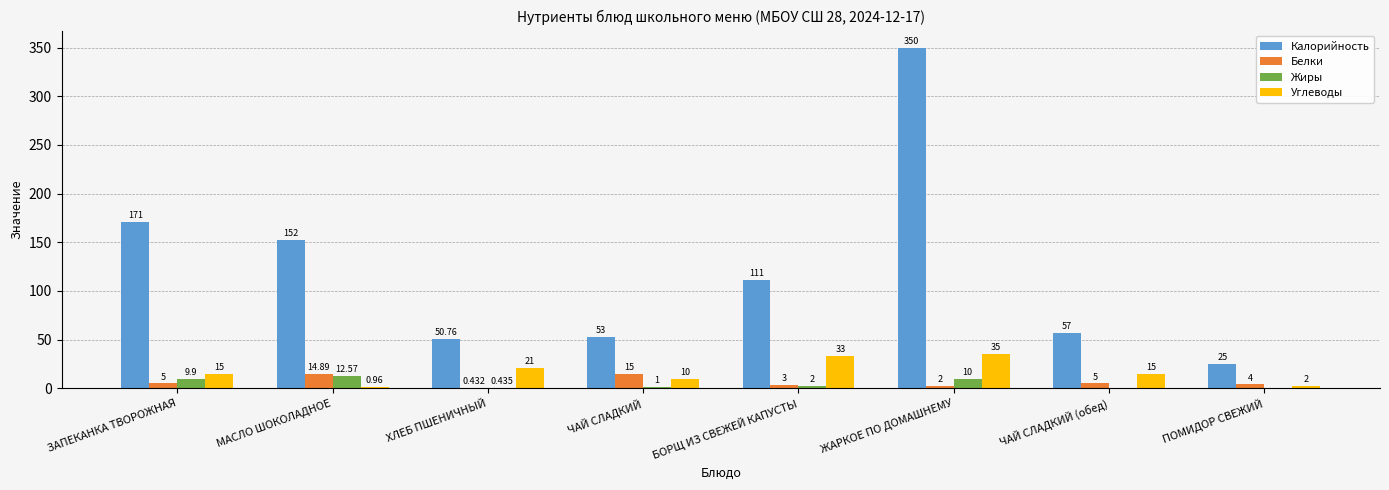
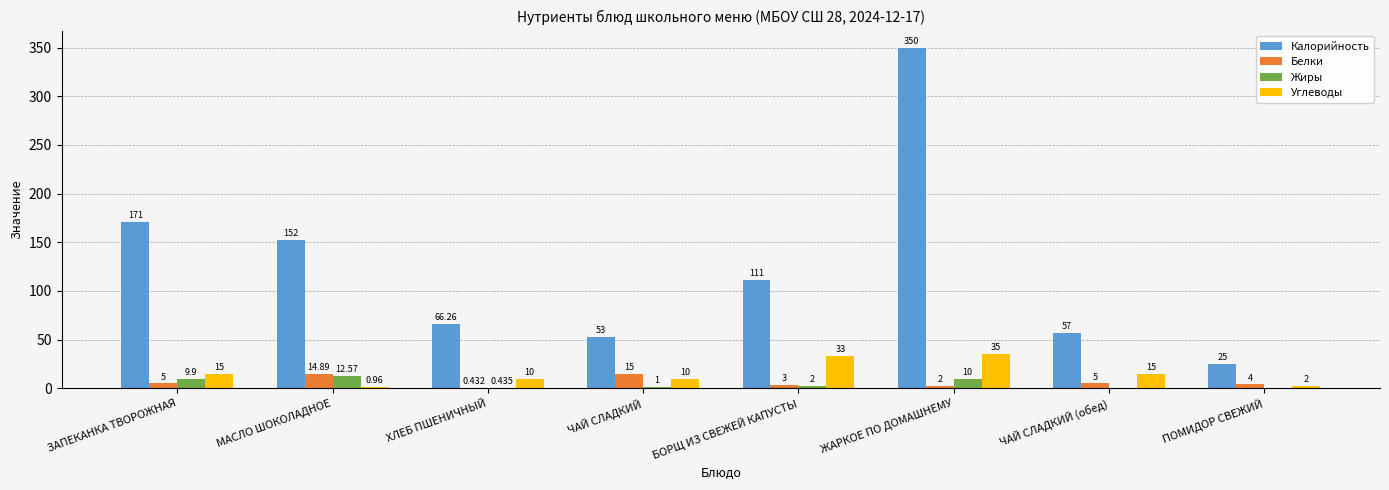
  {
    "Калорийность": {
      "ЗАПЕКАНКА ТВОРОЖНАЯ": 171,
      "МАСЛО ШОКОЛАДНОЕ": 152,
-     "ХЛЕБ ПШЕНИЧНЫЙ": 50.76,
+     "ХЛЕБ ПШЕНИЧНЫЙ": 66.26,
      "ЧАЙ СЛАДКИЙ": 53,
      "БОРЩ ИЗ СВЕЖЕЙ КАПУСТЫ": 111,
      "ЖАРКОЕ ПО ДОМАШНЕМУ": 350,
      "ЧАЙ СЛАДКИЙ (обед)": 57,
      "ПОМИДОР СВЕЖИЙ": 25
    },
    "Белки": {
      "ЗАПЕКАНКА ТВОРОЖНАЯ": 5,
      "МАСЛО ШОКОЛАДНОЕ": 14.89,
      "ХЛЕБ ПШЕНИЧНЫЙ": 0.432,
      "ЧАЙ СЛАДКИЙ": 15,
      "БОРЩ ИЗ СВЕЖЕЙ КАПУСТЫ": 3,
      "ЖАРКОЕ ПО ДОМАШНЕМУ": 2,
      "ЧАЙ СЛАДКИЙ (обед)": 5,
      "ПОМИДОР СВЕЖИЙ": 4
    },
    "Жиры": {
      "ЗАПЕКАНКА ТВОРОЖНАЯ": 9.9,
      "МАСЛО ШОКОЛАДНОЕ": 12.57,
      "ХЛЕБ ПШЕНИЧНЫЙ": 0.435,
      "ЧАЙ СЛАДКИЙ": 1,
      "БОРЩ ИЗ СВЕЖЕЙ КАПУСТЫ": 2,
      "ЖАРКОЕ ПО ДОМАШНЕМУ": 10
    },
    "Углеводы": {
      "ЗАПЕКАНКА ТВОРОЖНАЯ": 15,
      "МАСЛО ШОКОЛАДНОЕ": 0.96,
-     "ХЛЕБ ПШЕНИЧНЫЙ": 21,
+     "ХЛЕБ ПШЕНИЧНЫЙ": 10,
      "ЧАЙ СЛАДКИЙ": 10,
      "БОРЩ ИЗ СВЕЖЕЙ КАПУСТЫ": 33,
      "ЖАРКОЕ ПО ДОМАШНЕМУ": 35,
      "ЧАЙ СЛАДКИЙ (обед)": 15,
      "ПОМИДОР СВЕЖИЙ": 2
    }
  }
